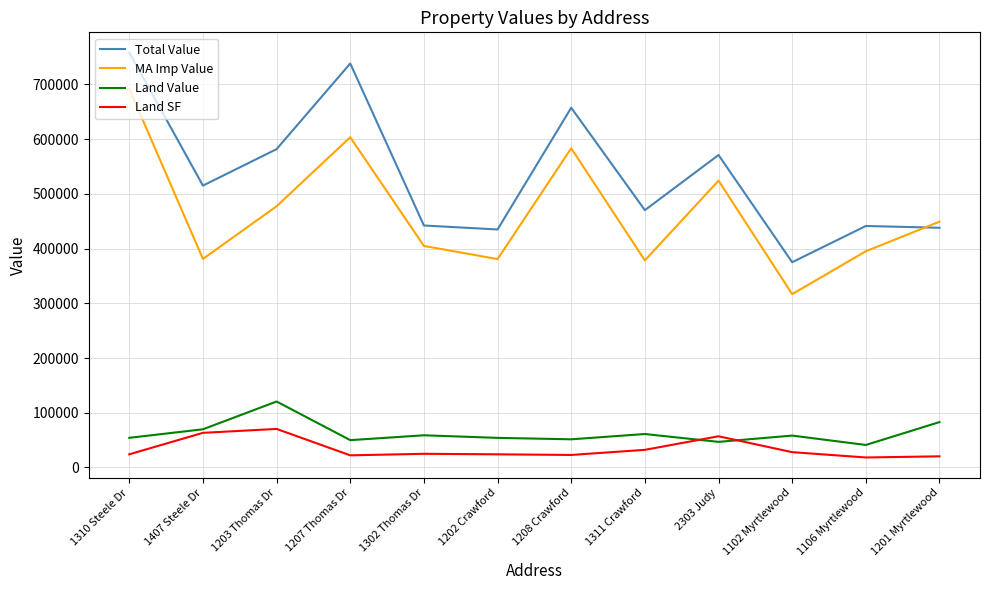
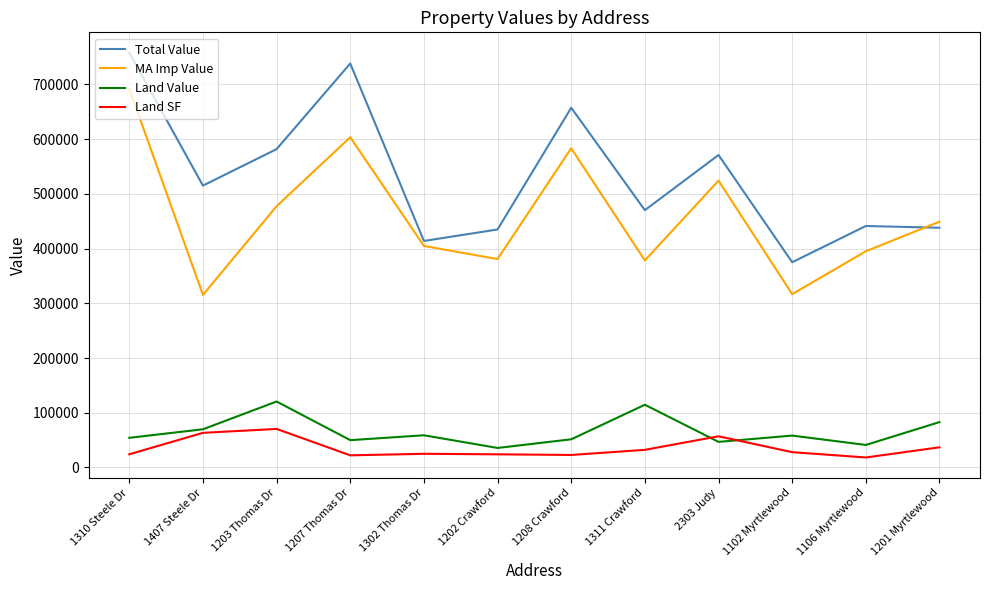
  {
    "Total Value": {
      "1407 Steele Dr": 520000,
      "1203 Thomas Dr": 580000,
      "1207 Thomas Dr": 740000,
-     "1302 Thomas Dr": 440000,
+     "1302 Thomas Dr": 410000,
      "1202 Crawford": 430000,
      "1208 Crawford": 660000,
      "1311 Crawford": 470000,
      "2303 Judy": 570000,
      "1102 Myrtlewood": 380000,
      "1106 Myrtlewood": 440000,
      "1201 Myrtlewood": 440000
    },
    "MA Imp Value": {
-     "1407 Steele Dr": 380000,
+     "1407 Steele Dr": 320000,
      "1203 Thomas Dr": 480000,
      "1207 Thomas Dr": 600000,
      "1302 Thomas Dr": 400000,
      "1202 Crawford": 380000,
      "1208 Crawford": 580000,
      "1311 Crawford": 380000,
      "2303 Judy": 520000,
      "1102 Myrtlewood": 320000,
      "1106 Myrtlewood": 400000,
      "1201 Myrtlewood": 450000
    },
    "Land Value": {
      "1310 Steele Dr": 50000,
      "1407 Steele Dr": 70000,
      "1203 Thomas Dr": 120000,
      "1207 Thomas Dr": 50000,
      "1302 Thomas Dr": 60000,
-     "1202 Crawford": 50000,
+     "1202 Crawford": 40000,
      "1208 Crawford": 50000,
-     "1311 Crawford": 60000,
+     "1311 Crawford": 110000,
      "2303 Judy": 50000,
      "1102 Myrtlewood": 60000,
      "1106 Myrtlewood": 40000,
      "1201 Myrtlewood": 80000
    },
    "Land SF": {
      "1310 Steele Dr": 20000,
      "1407 Steele Dr": 60000,
      "1203 Thomas Dr": 70000,
      "1207 Thomas Dr": 20000,
      "1302 Thomas Dr": 30000,
      "1202 Crawford": 20000,
      "1208 Crawford": 20000,
      "1311 Crawford": 30000,
      "2303 Judy": 60000,
      "1102 Myrtlewood": 30000,
      "1106 Myrtlewood": 20000,
-     "1201 Myrtlewood": 20000
+     "1201 Myrtlewood": 40000
    }
  }
